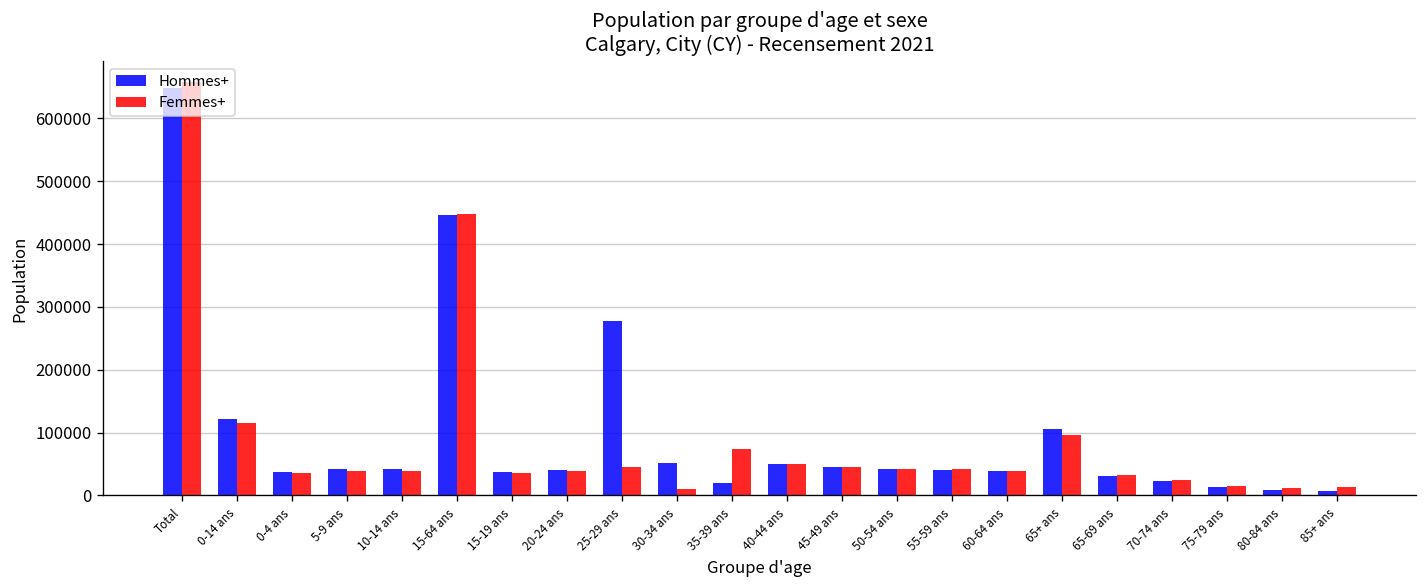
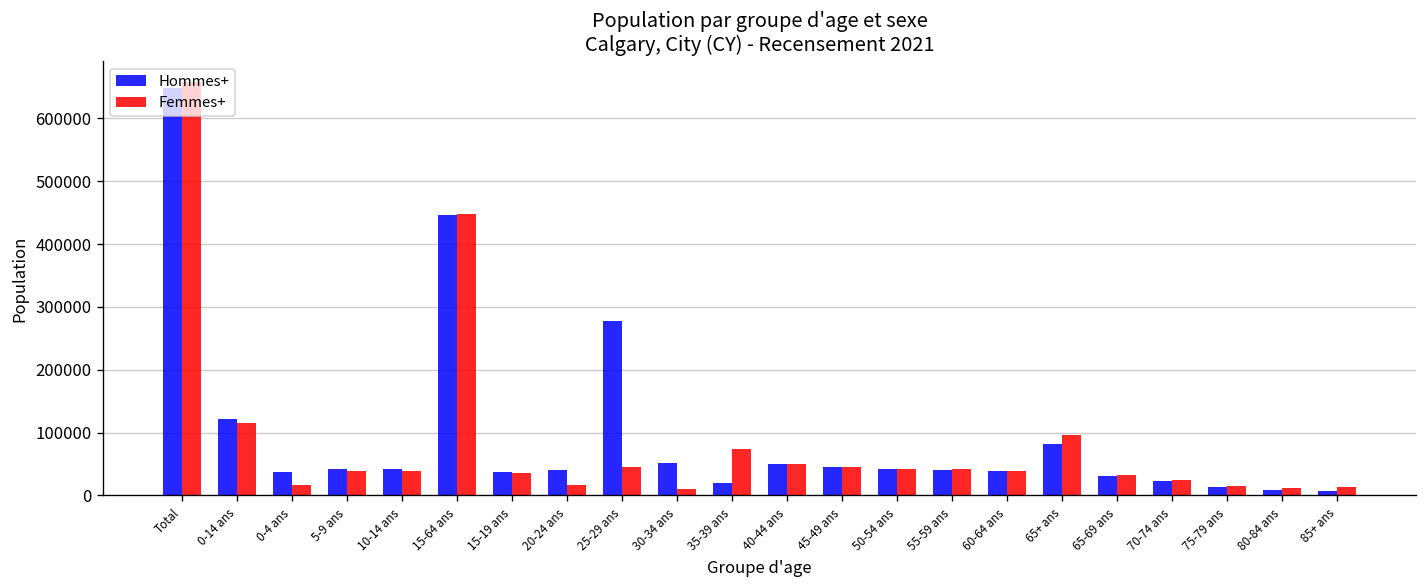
  {
    "Hommes+": {
      "0-14 ans": 120000,
      "0-4 ans": 40000,
      "5-9 ans": 40000,
      "10-14 ans": 40000,
      "15-64 ans": 450000,
      "15-19 ans": 40000,
      "20-24 ans": 40000,
      "25-29 ans": 280000,
      "30-34 ans": 50000,
      "35-39 ans": 20000,
      "40-44 ans": 50000,
      "45-49 ans": 50000,
      "50-54 ans": 40000,
      "55-59 ans": 40000,
      "60-64 ans": 40000,
-     "65+ ans": 110000,
+     "65+ ans": 80000,
      "65-69 ans": 30000,
      "70-74 ans": 20000,
      "75-79 ans": 10000,
      "80-84 ans": 10000,
      "85+ ans": 10000
    },
    "Femmes+": {
      "0-14 ans": 110000,
-     "0-4 ans": 40000,
+     "0-4 ans": 20000,
      "5-9 ans": 40000,
      "10-14 ans": 40000,
      "15-64 ans": 450000,
      "15-19 ans": 40000,
-     "20-24 ans": 40000,
+     "20-24 ans": 20000,
      "25-29 ans": 40000,
      "30-34 ans": 10000,
      "35-39 ans": 70000,
      "40-44 ans": 50000,
      "45-49 ans": 50000,
      "50-54 ans": 40000,
      "55-59 ans": 40000,
      "60-64 ans": 40000,
      "65+ ans": 100000,
      "65-69 ans": 30000,
      "70-74 ans": 20000,
      "75-79 ans": 20000,
      "80-84 ans": 10000,
      "85+ ans": 10000
    }
  }
